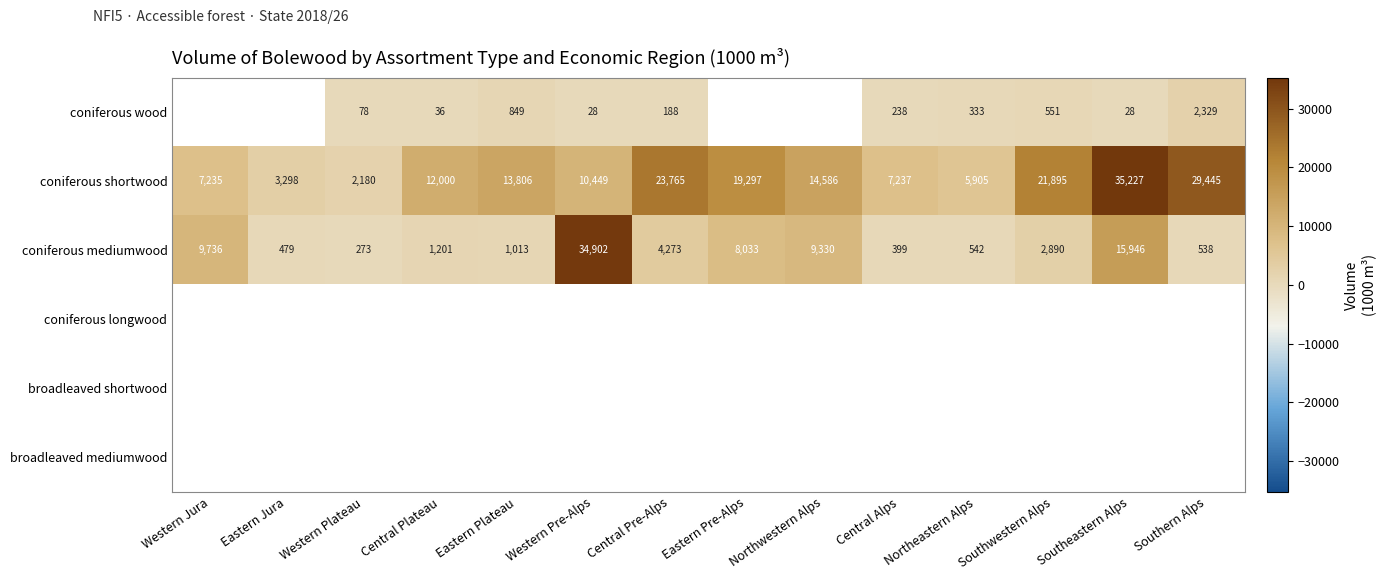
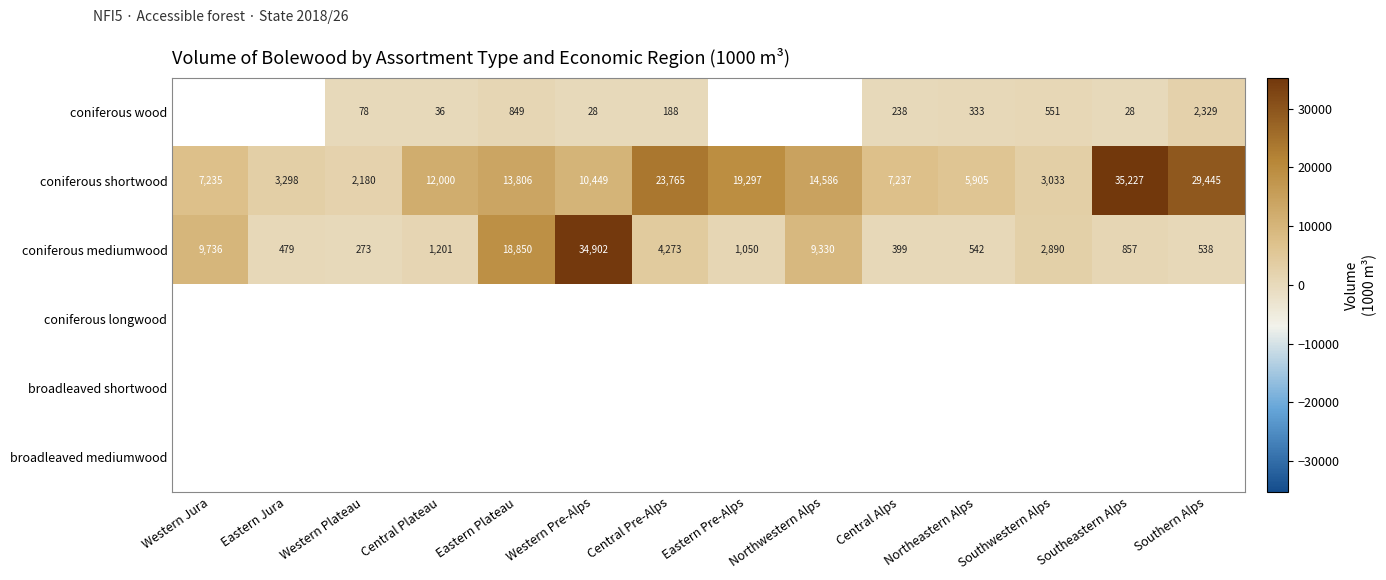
  {
    "coniferous wood": {
      "Western Plateau": "78",
      "Central Plateau": "36",
      "Eastern Plateau": "849",
      "Western Pre-Alps": "28",
      "Central Pre-Alps": "188",
      "Central Alps": "238",
      "Northeastern Alps": "333",
      "Southwestern Alps": "551",
      "Southeastern Alps": "28",
      "Southern Alps": "2,329"
    },
    "coniferous shortwood": {
      "Western Jura": "7,235",
      "Eastern Jura": "3,298",
      "Western Plateau": "2,180",
      "Central Plateau": "12,000",
      "Eastern Plateau": "13,806",
      "Western Pre-Alps": "10,449",
      "Central Pre-Alps": "23,765",
      "Eastern Pre-Alps": "19,297",
      "Northwestern Alps": "14,586",
      "Central Alps": "7,237",
      "Northeastern Alps": "5,905",
-     "Southwestern Alps": "21,895",
+     "Southwestern Alps": "3,033",
      "Southeastern Alps": "35,227",
      "Southern Alps": "29,445"
    },
    "coniferous mediumwood": {
      "Western Jura": "9,736",
      "Eastern Jura": "479",
      "Western Plateau": "273",
      "Central Plateau": "1,201",
-     "Eastern Plateau": "1,013",
+     "Eastern Plateau": "18,850",
      "Western Pre-Alps": "34,902",
      "Central Pre-Alps": "4,273",
-     "Eastern Pre-Alps": "8,033",
+     "Eastern Pre-Alps": "1,050",
      "Northwestern Alps": "9,330",
      "Central Alps": "399",
      "Northeastern Alps": "542",
      "Southwestern Alps": "2,890",
-     "Southeastern Alps": "15,946",
+     "Southeastern Alps": "857",
      "Southern Alps": "538"
    }
  }
